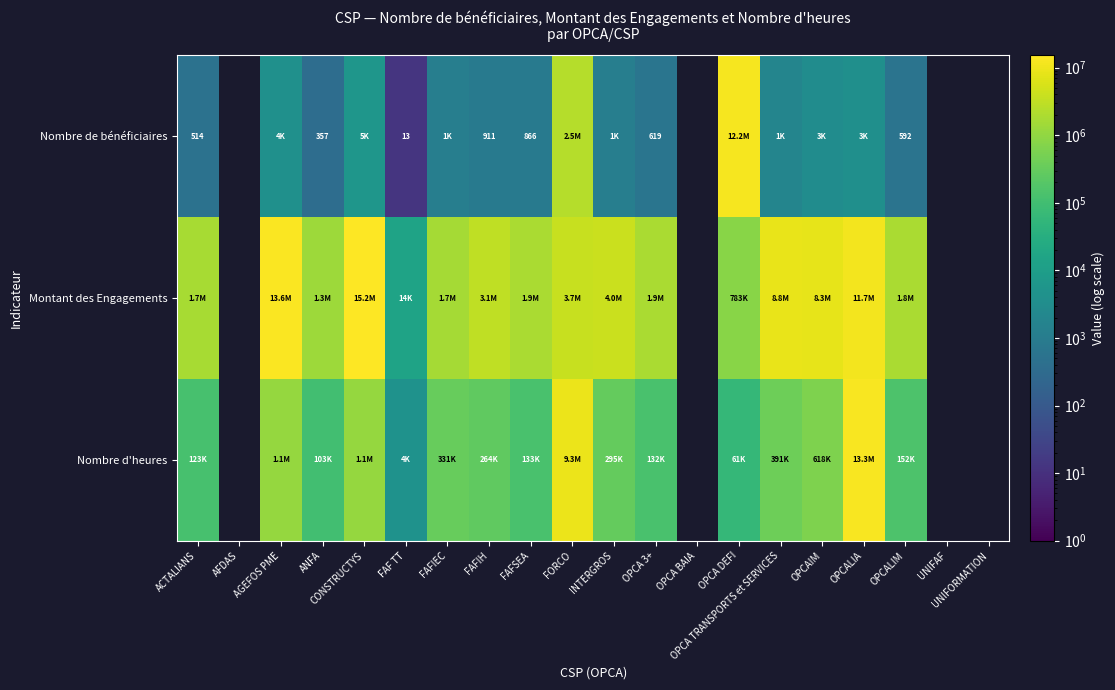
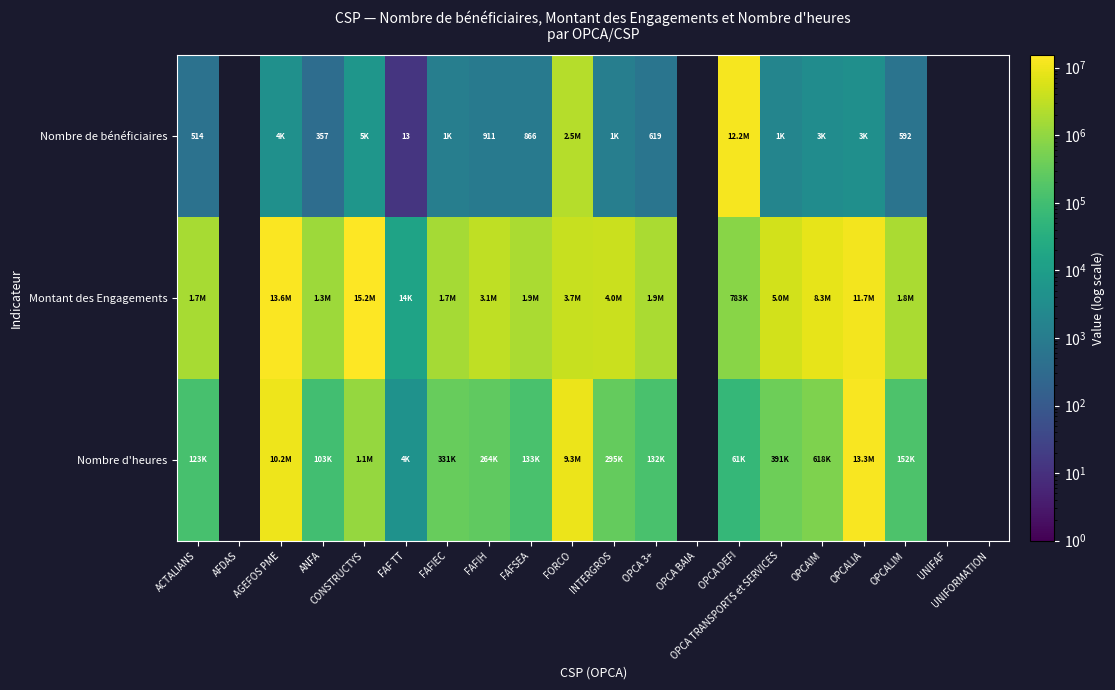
  {
    "Nombre de bénéficiaires": {
      "ACTALIANS": "514",
      "AGEFOS PME": "4K",
      "ANFA": "357",
      "CONSTRUCTYS": "5K",
      "FAF TT": "13",
      "FAFIEC": "1K",
      "FAFIH": "911",
      "FAFSEA": "866",
      "FORCO": "2.5M",
      "INTERGROS": "1K",
      "OPCA 3+": "619",
      "OPCA DEFI": "12.2M",
      "OPCA TRANSPORTS et SERVICES": "1K",
      "OPCAIM": "3K",
      "OPCALIA": "3K",
      "OPCALIM": "592"
    },
    "Montant des Engagements": {
      "ACTALIANS": "1.7M",
      "AGEFOS PME": "13.6M",
      "ANFA": "1.3M",
      "CONSTRUCTYS": "15.2M",
      "FAF TT": "14K",
      "FAFIEC": "1.7M",
      "FAFIH": "3.1M",
      "FAFSEA": "1.9M",
      "FORCO": "3.7M",
      "INTERGROS": "4.0M",
      "OPCA 3+": "1.9M",
      "OPCA DEFI": "783K",
-     "OPCA TRANSPORTS et SERVICES": "8.8M",
+     "OPCA TRANSPORTS et SERVICES": "5.0M",
      "OPCAIM": "8.3M",
      "OPCALIA": "11.7M",
      "OPCALIM": "1.8M"
    },
    "Nombre d'heures": {
      "ACTALIANS": "123K",
-     "AGEFOS PME": "1.1M",
+     "AGEFOS PME": "10.2M",
      "ANFA": "103K",
      "CONSTRUCTYS": "1.1M",
      "FAF TT": "4K",
      "FAFIEC": "331K",
      "FAFIH": "264K",
      "FAFSEA": "133K",
      "FORCO": "9.3M",
      "INTERGROS": "295K",
      "OPCA 3+": "132K",
      "OPCA DEFI": "61K",
      "OPCA TRANSPORTS et SERVICES": "391K",
      "OPCAIM": "618K",
      "OPCALIA": "13.3M",
      "OPCALIM": "152K"
    }
  }
